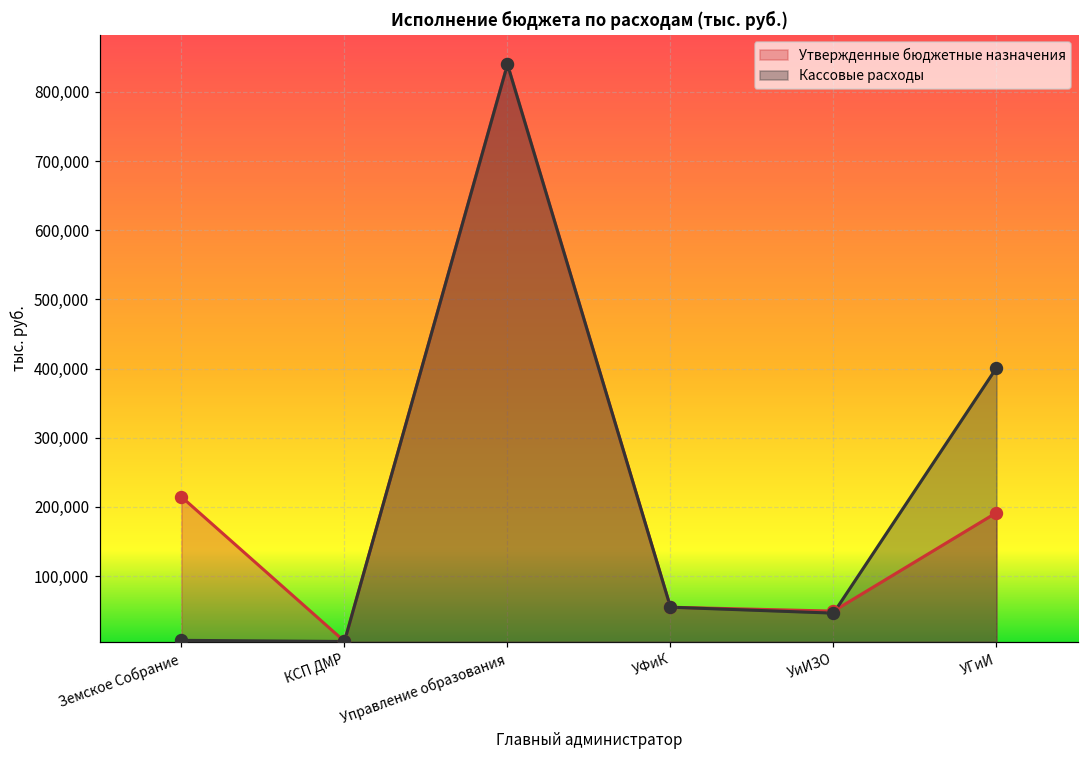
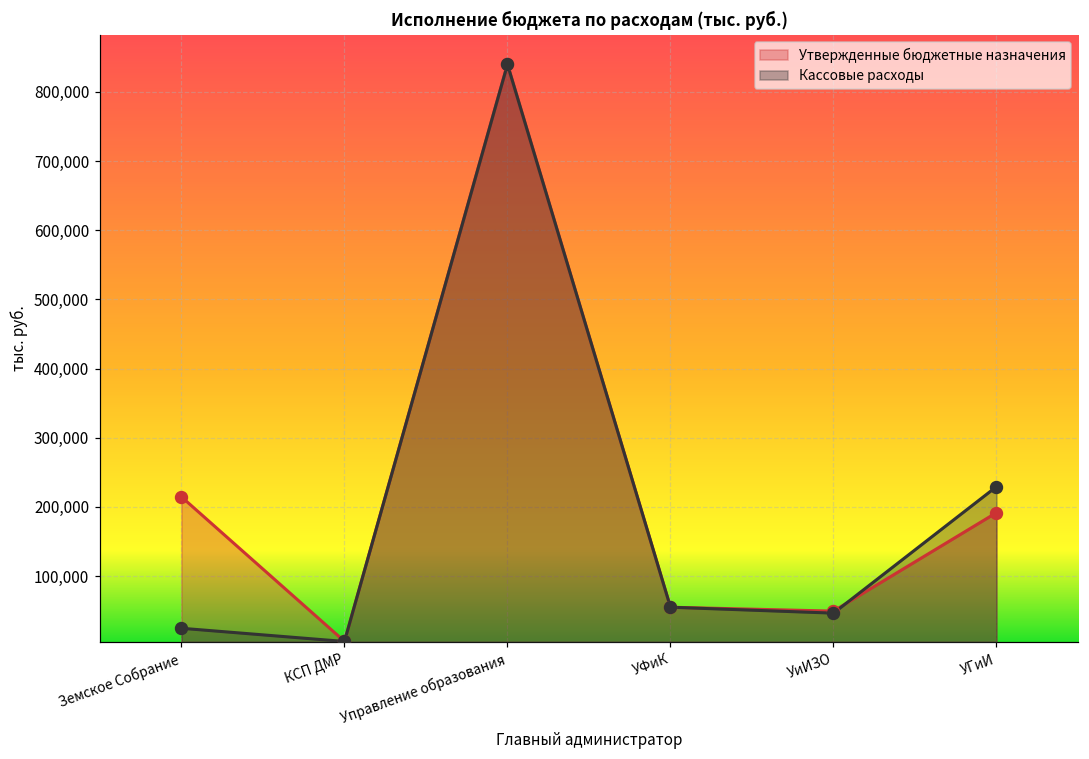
  {
    "Утвержденные бюджетные назначения": {
      "Земское Собрание": "210,000",
      "УГиИ": "190,000"
    },
    "Кассовые расходы": {
-     "Земское Собрание": "10,000",
-     "УГиИ": "400,000"
+     "Земское Собрание": "20,000",
+     "УГиИ": "230,000"
    }
  }
